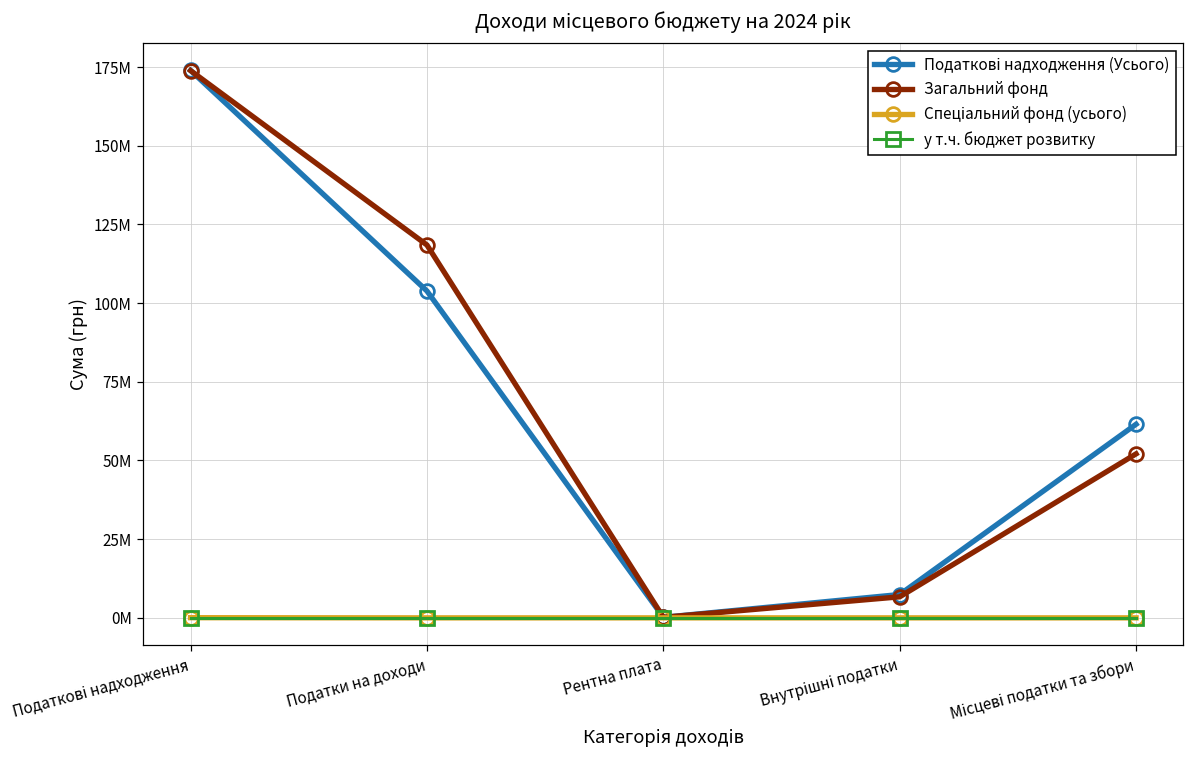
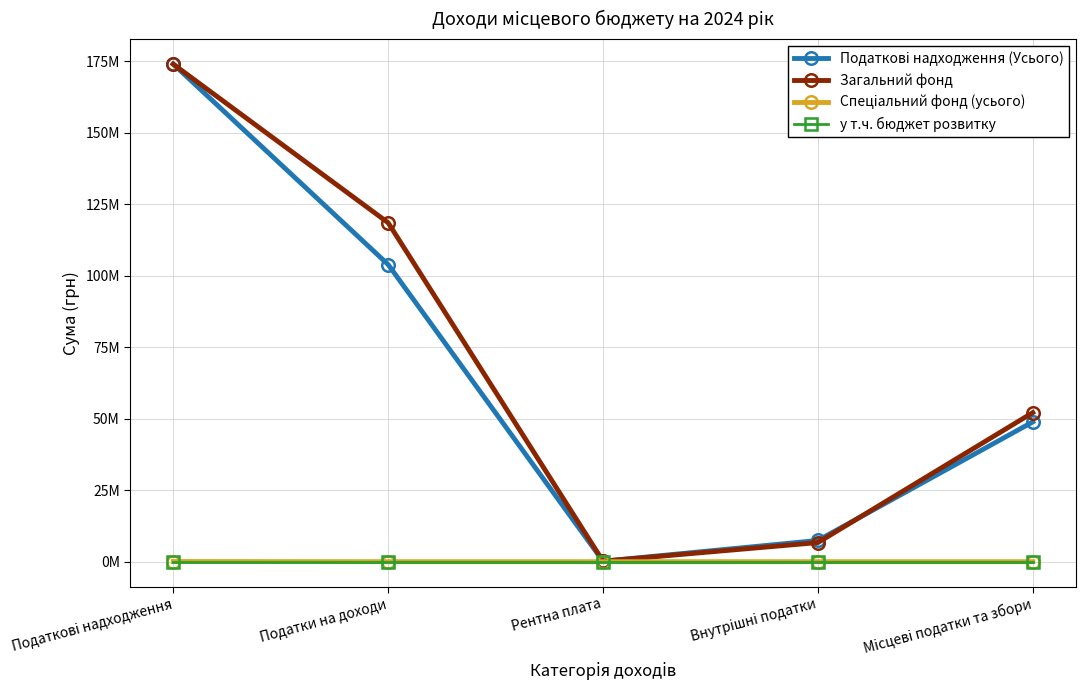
  {
    "Податкові надходження (Усього)": {
      "Податки на доходи": 104000000,
-     "Місцеві податки та збори": 62000000
+     "Місцеві податки та збори": 49000000
    },
    "Загальний фонд": {
      "Податки на доходи": 118000000,
      "Місцеві податки та збори": 52000000
    },
    "у т.ч. бюджет розвитку": {
      "Податкові надходження": 0,
      "Податки на доходи": 0,
      "Внутрішні податки": 0,
      "Місцеві податки та збори": 0
    }
  }
